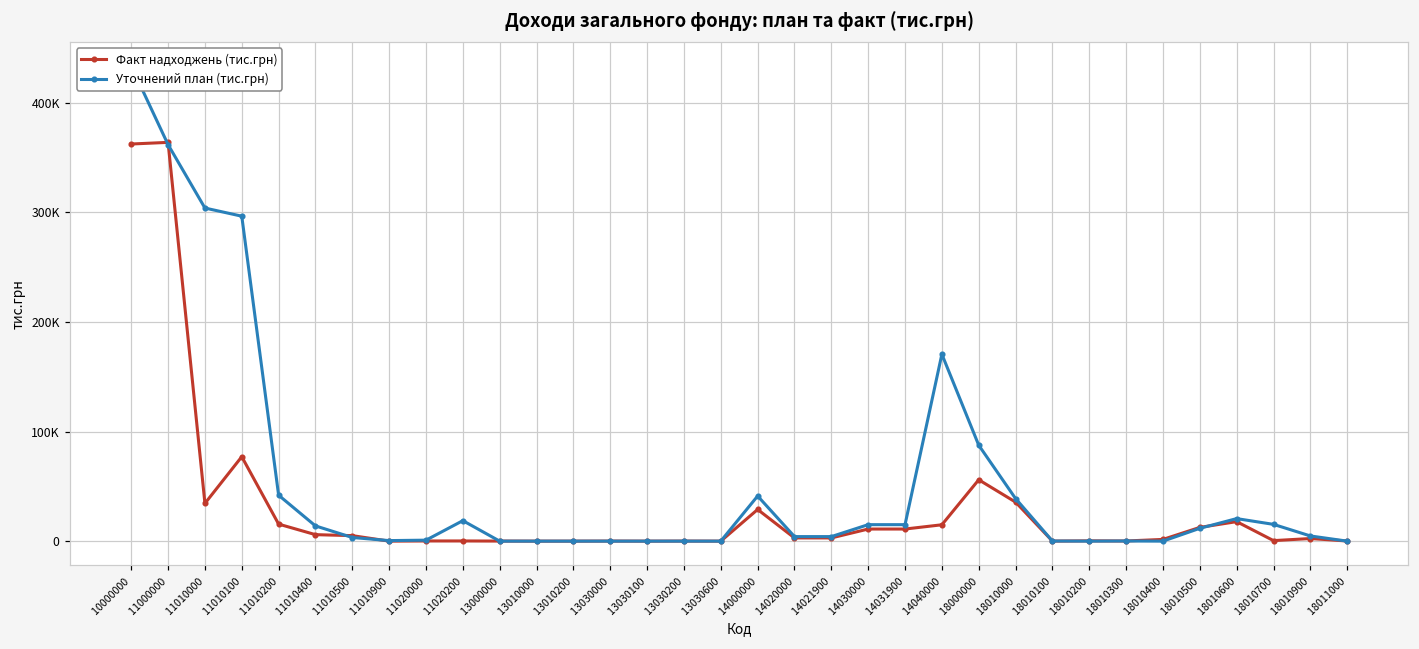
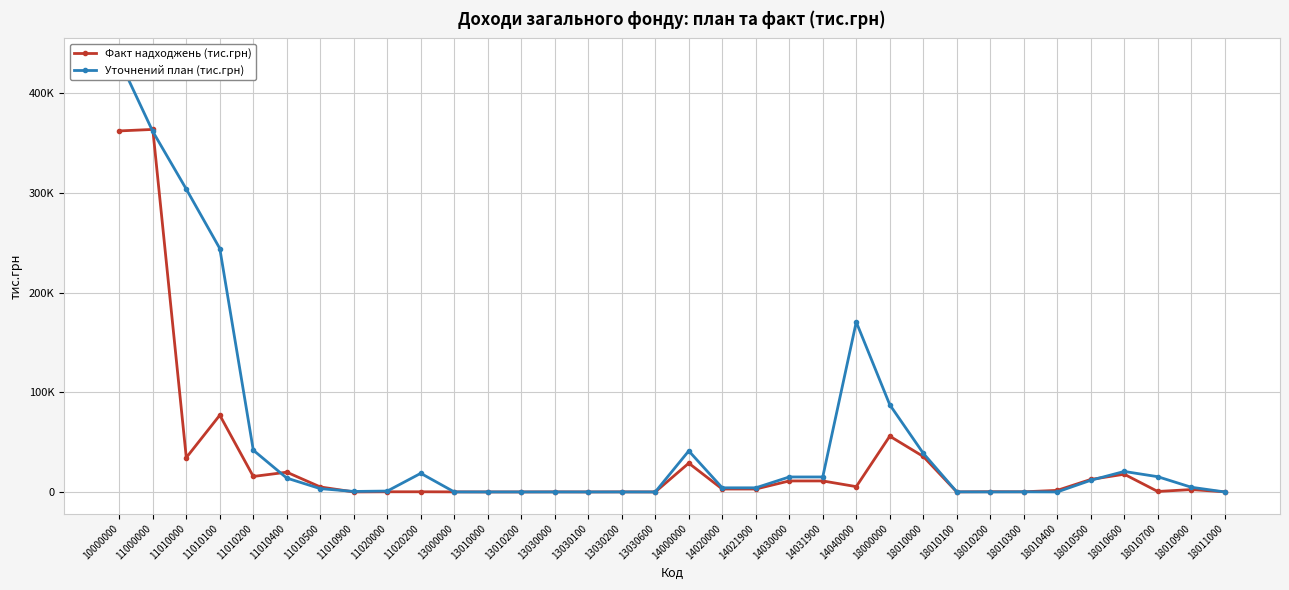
  {
    "Факт надходжень (тис.грн)": {
      "10000000": 360000,
      "11010000": 30000,
      "11010100": 80000,
      "11010200": 20000,
-     "11010400": 10000,
+     "11010400": 20000,
      "11020200": 0,
      "14000000": 30000,
      "14030000": 10000,
      "14031900": 10000,
-     "14040000": 15000,
+     "14040000": 5000,
      "18000000": 60000,
      "18010000": 40000,
      "18010600": 20000,
      "18010700": 0
    },
    "Уточнений план (тис.грн)": {
      "11010000": 300000,
-     "11010100": 300000,
+     "11010100": 240000,
      "11010200": 40000,
      "11010400": 10000,
      "11020200": 20000,
      "14000000": 40000,
      "14030000": 20000,
      "14031900": 20000,
      "14040000": 170000,
      "18000000": 90000,
      "18010000": 40000,
      "18010600": 20000,
      "18010700": 20000
    }
  }
